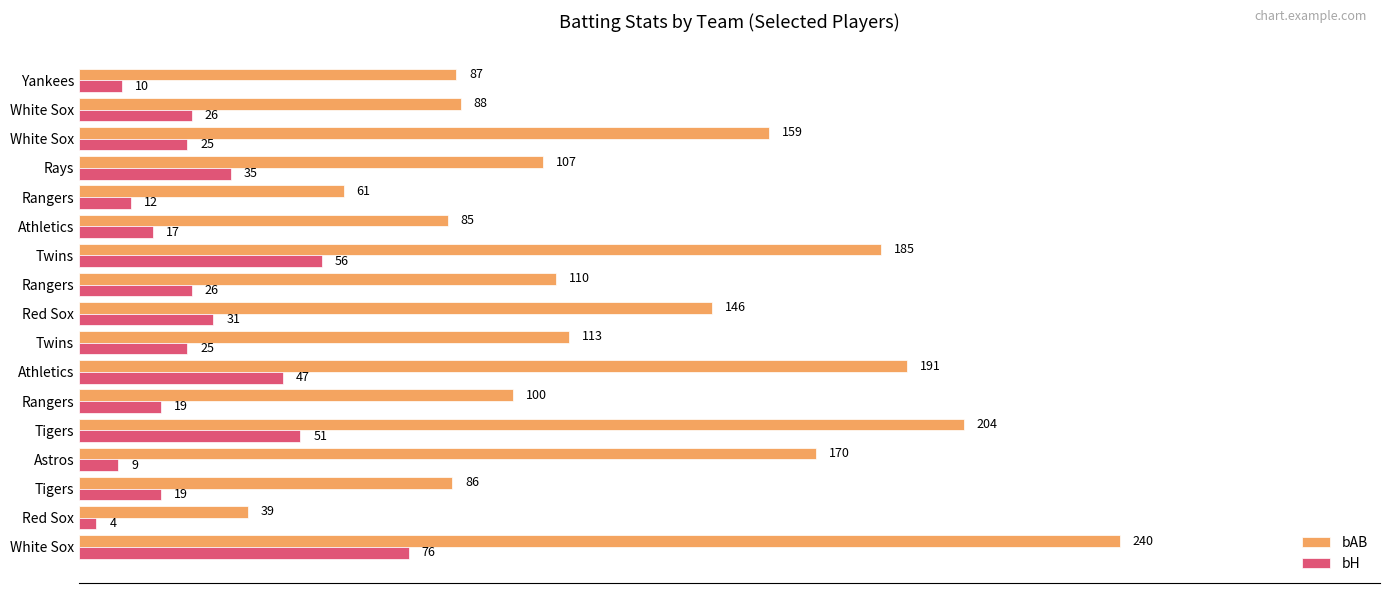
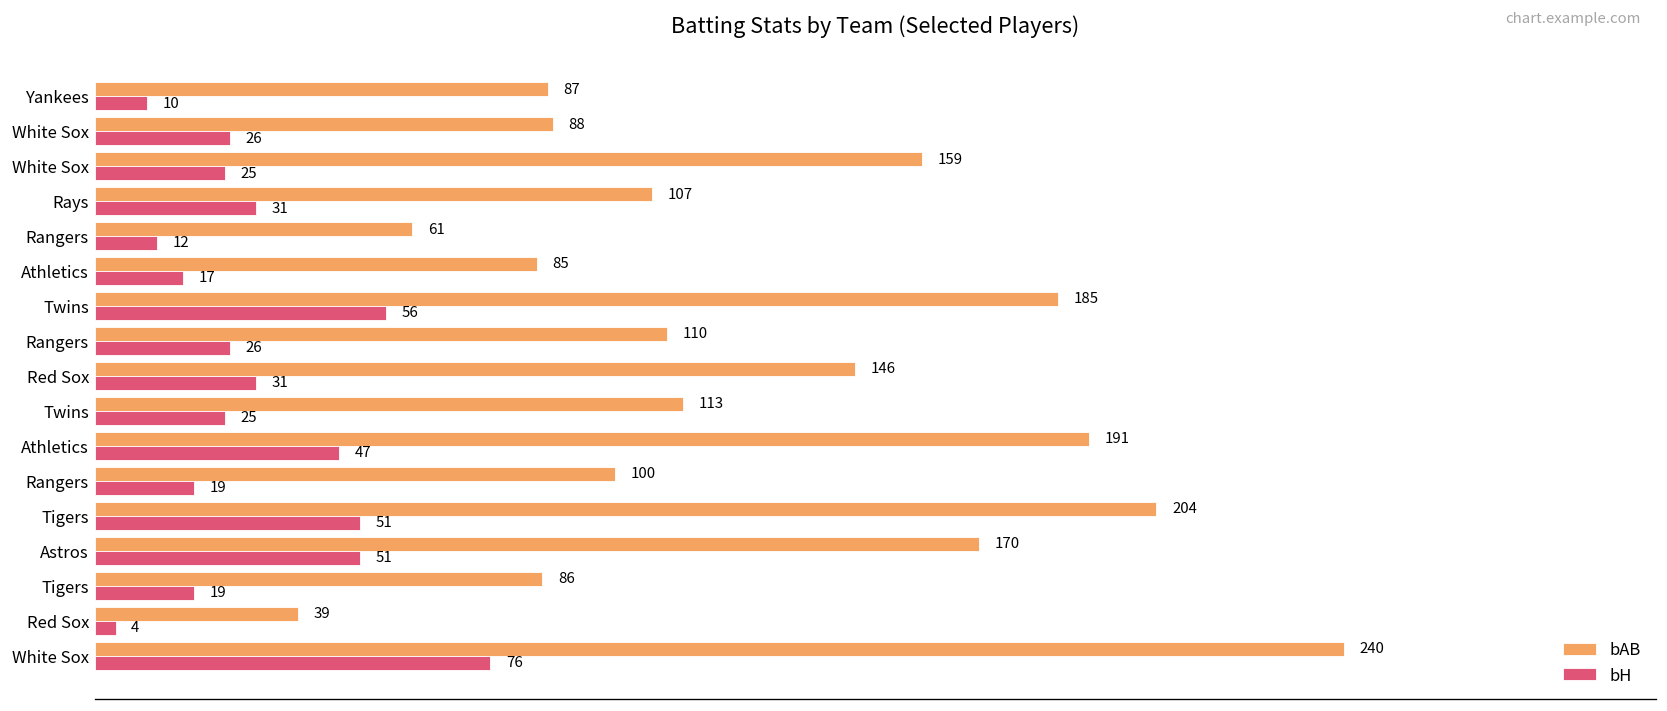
  {
    "bAB": {
      "Yankees": 87,
      "Rays": 107,
      "Astros": 170
    },
    "bH": {
      "Yankees": 10,
-     "Rays": 35,
-     "Astros": 9
+     "Rays": 31,
+     "Astros": 51
    }
  }
